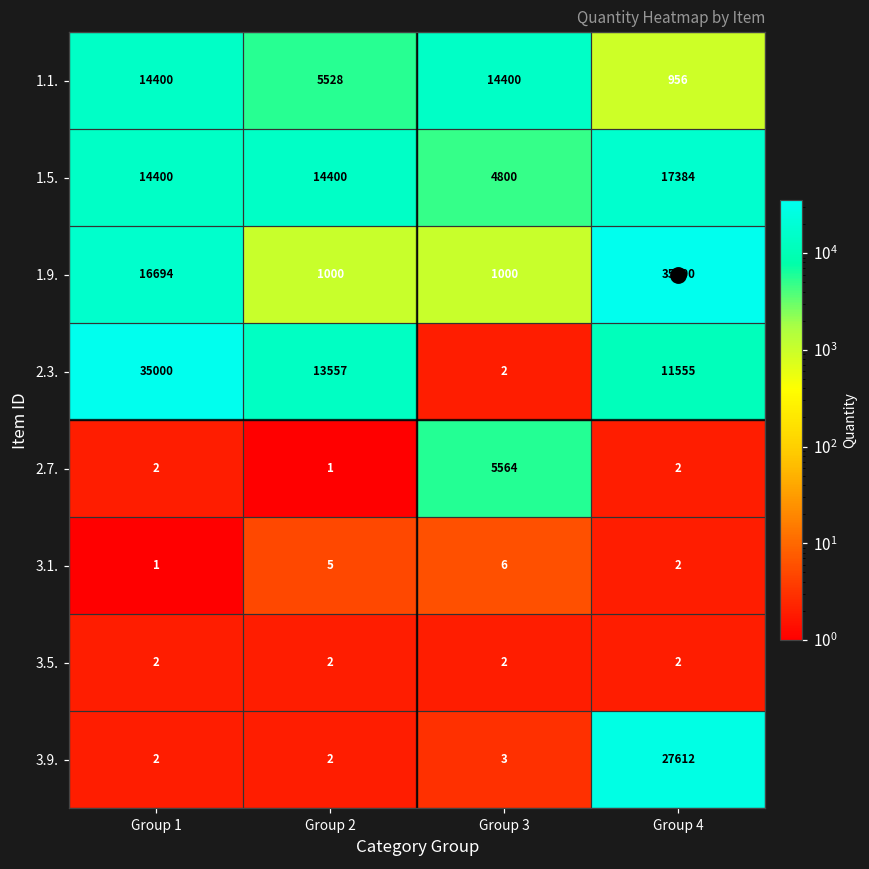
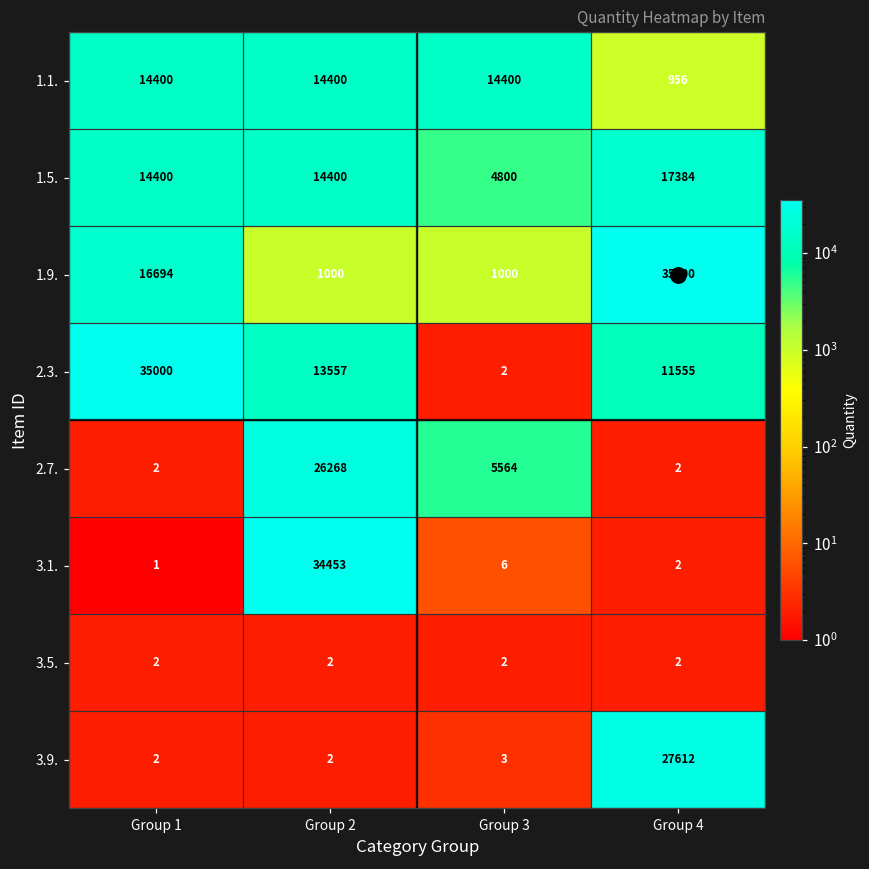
  {
    "1.1.": {
      "Group 1": 14400,
-     "Group 2": 5528,
+     "Group 2": 14400,
      "Group 3": 14400,
      "Group 4": 956
    },
    "1.5.": {
      "Group 1": 14400,
      "Group 2": 14400,
      "Group 3": 4800,
      "Group 4": 17384
    },
    "1.9.": {
      "Group 1": 16694,
      "Group 2": 1000,
      "Group 3": 1000
    },
    "2.3.": {
      "Group 1": 35000,
      "Group 2": 13557,
      "Group 3": 2,
      "Group 4": 11555
    },
    "2.7.": {
      "Group 1": 2,
-     "Group 2": 1,
+     "Group 2": 26268,
      "Group 3": 5564,
      "Group 4": 2
    },
    "3.1.": {
      "Group 1": 1,
-     "Group 2": 5,
+     "Group 2": 34453,
      "Group 3": 6,
      "Group 4": 2
    },
    "3.5.": {
      "Group 1": 2,
      "Group 2": 2,
      "Group 3": 2,
      "Group 4": 2
    },
    "3.9.": {
      "Group 1": 2,
      "Group 2": 2,
      "Group 3": 3,
      "Group 4": 27612
    }
  }
